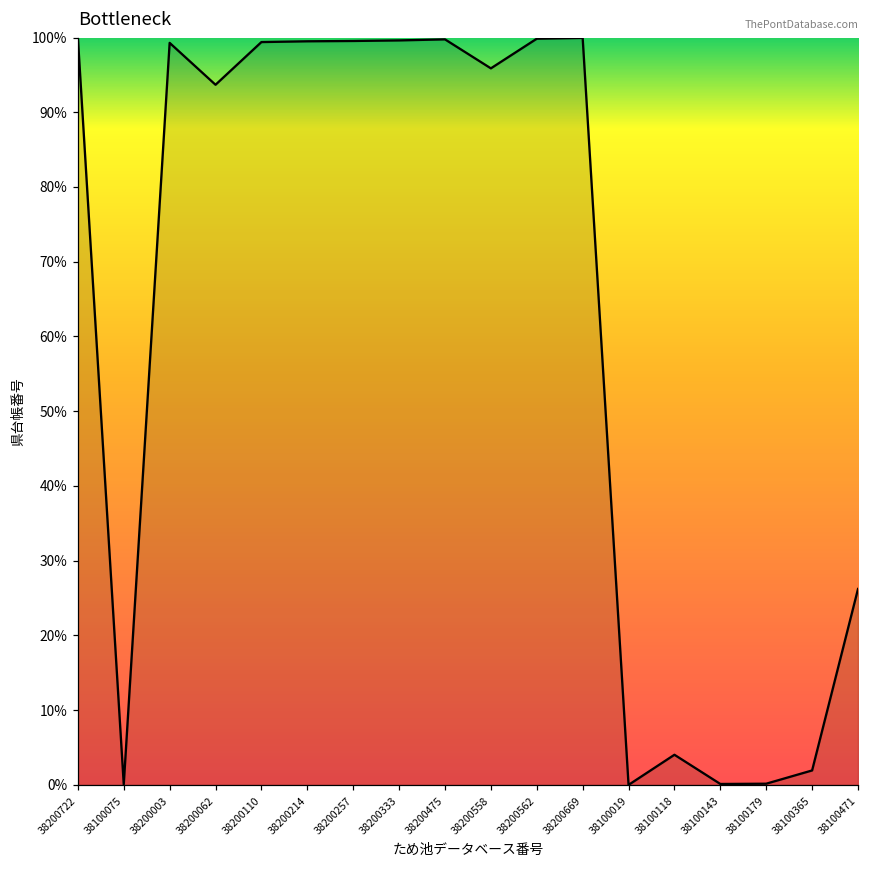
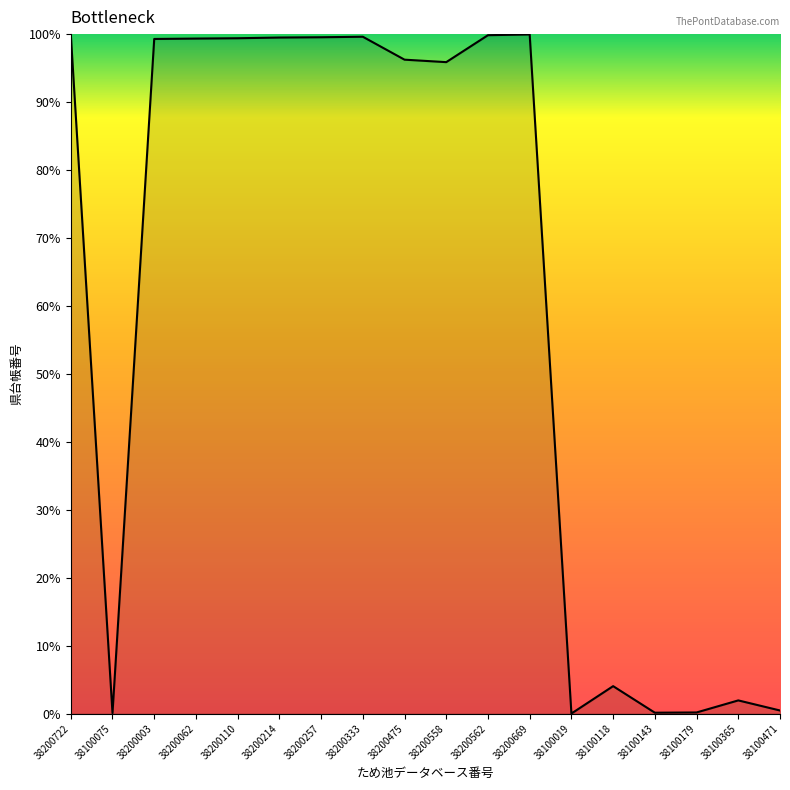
  {
    "38200722": "100%",
    "38100075": "0%",
    "38200003": "99%",
-   "38200062": "94%",
+   "38200062": "99%",
    "38200110": "99%",
    "38200214": "99%",
    "38200257": "100%",
    "38200333": "100%",
-   "38200475": "100%",
+   "38200475": "96%",
    "38200558": "96%",
    "38200562": "100%",
    "38200669": "100%",
    "38100019": "0%",
    "38100118": "4%",
    "38100143": "0%",
    "38100179": "0%",
    "38100365": "2%",
-   "38100471": "26%"
+   "38100471": "0%"
  }
